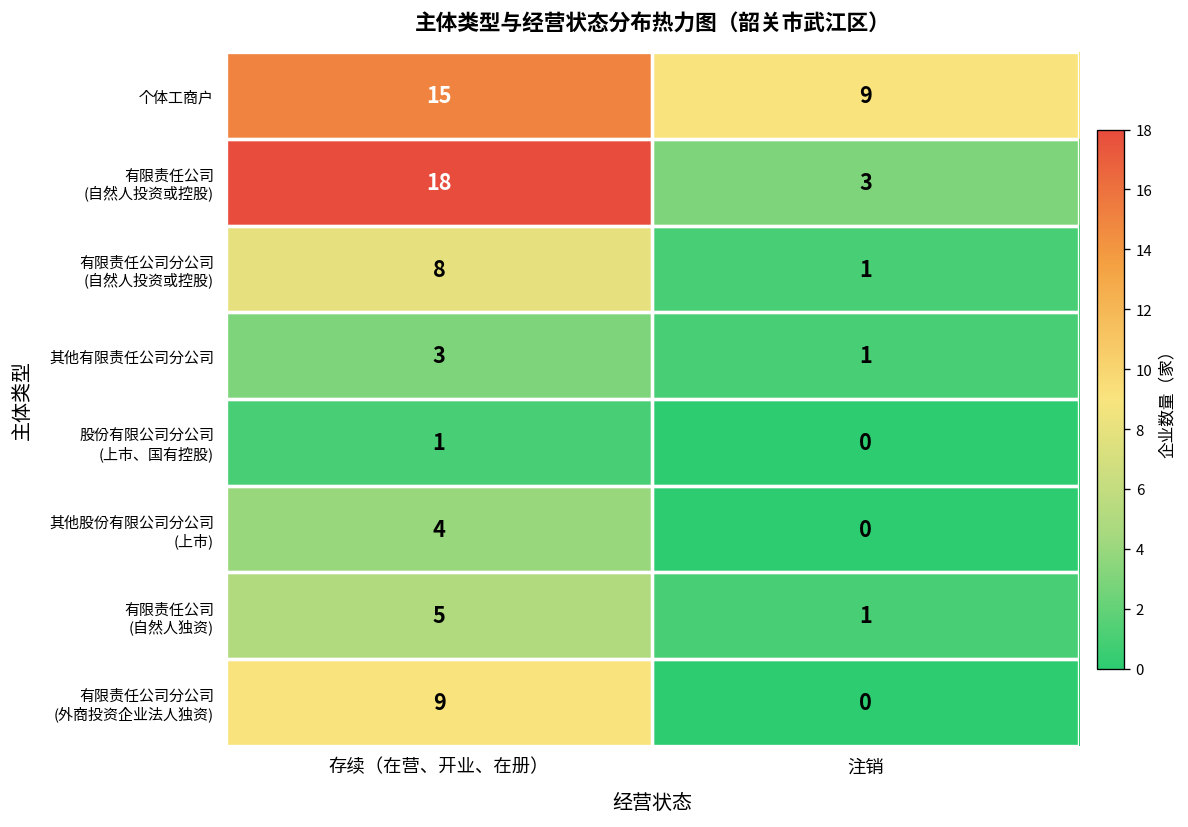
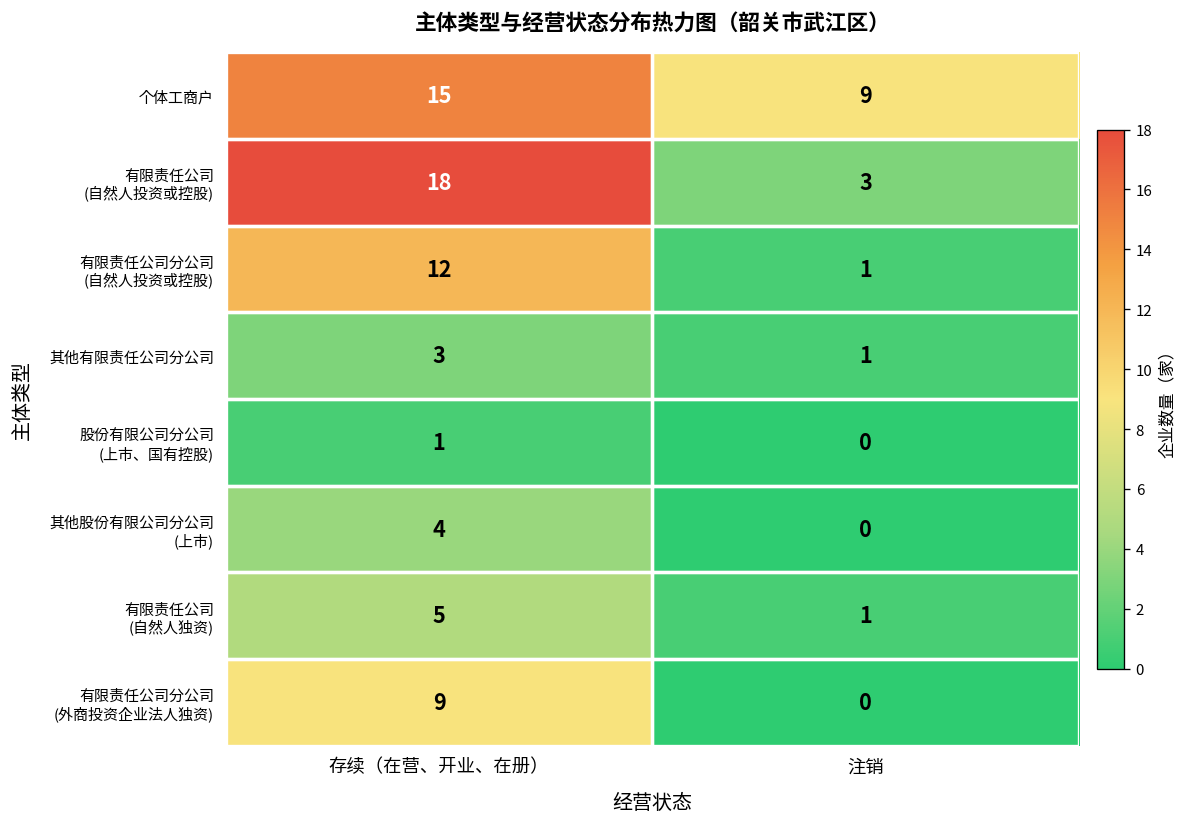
  {
    "个体工商户": {
      "存续（在营、开业、在册）": 15,
      "注销": 9
    },
    "有限责任公司 (自然人投资或控股)": {
      "存续（在营、开业、在册）": 18,
      "注销": 3
    },
    "有限责任公司分公司 (自然人投资或控股)": {
-     "存续（在营、开业、在册）": 8,
+     "存续（在营、开业、在册）": 12,
      "注销": 1
    },
    "其他有限责任公司分公司": {
      "存续（在营、开业、在册）": 3,
      "注销": 1
    },
    "股份有限公司分公司 (上市、国有控股)": {
      "存续（在营、开业、在册）": 1,
      "注销": 0
    },
    "其他股份有限公司分公司 (上市)": {
      "存续（在营、开业、在册）": 4,
      "注销": 0
    },
    "有限责任公司 (自然人独资)": {
      "存续（在营、开业、在册）": 5,
      "注销": 1
    },
    "有限责任公司分公司 (外商投资企业法人独资)": {
      "存续（在营、开业、在册）": 9,
      "注销": 0
    }
  }
